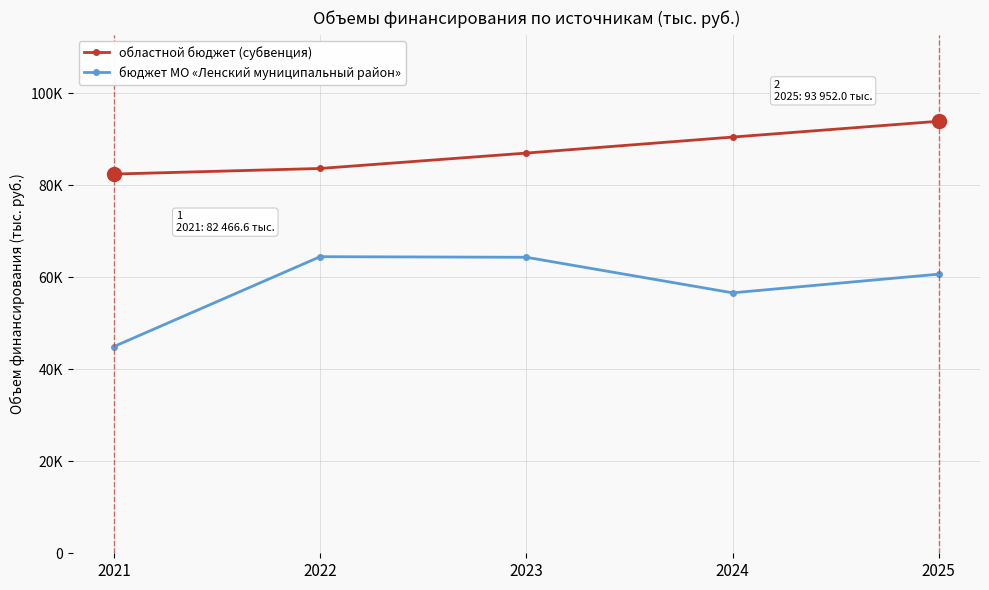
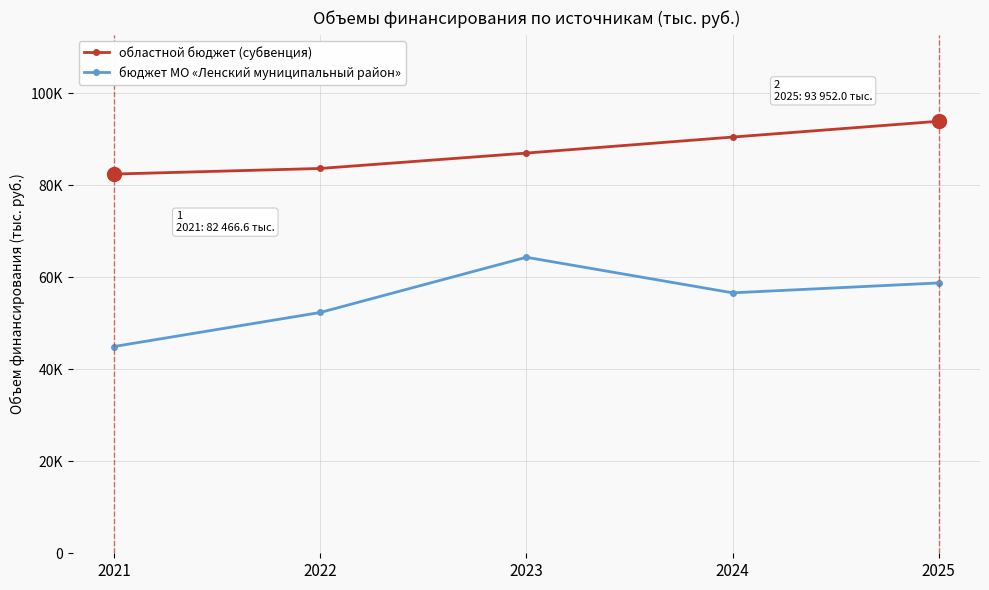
  {
    "бюджет МО «Ленский муниципальный район»": {
      "2021": 45000,
-     "2022": 65000,
+     "2022": 52000,
      "2023": 64000,
      "2024": 57000,
-     "2025": 61000
+     "2025": 59000
    }
  }
